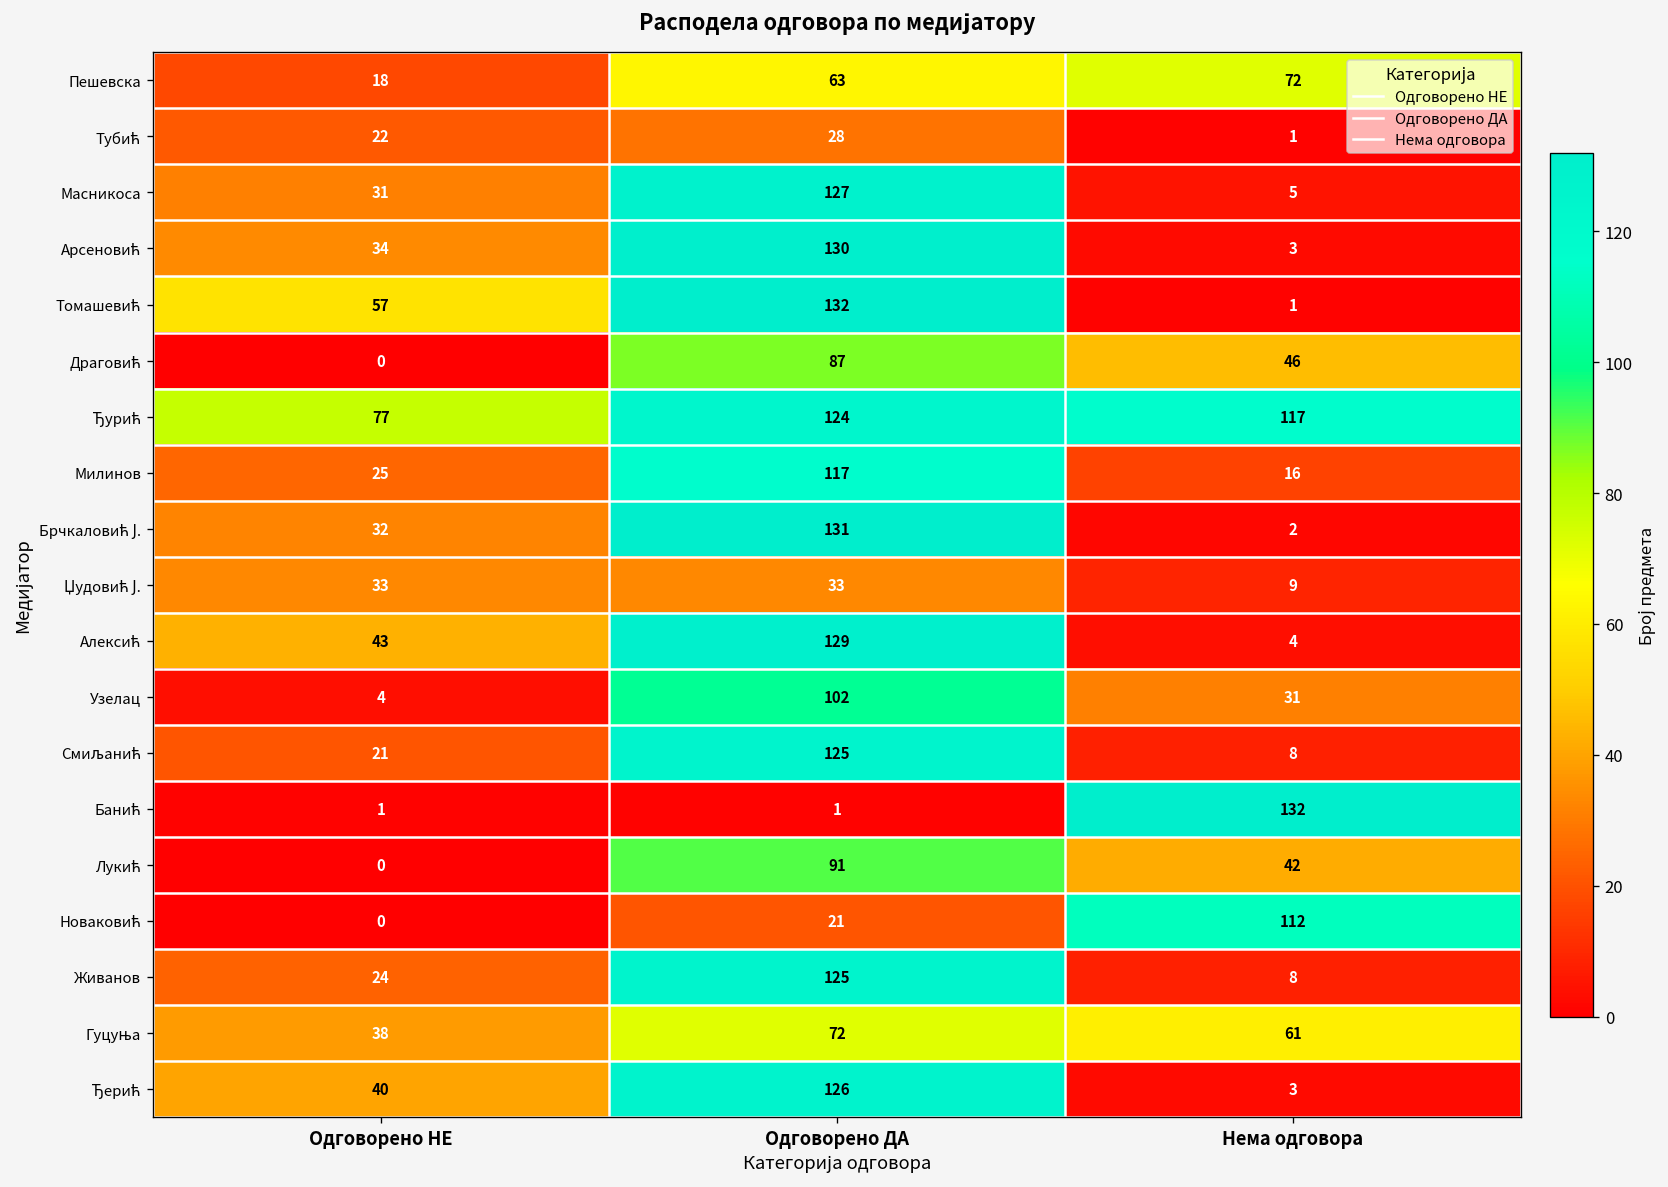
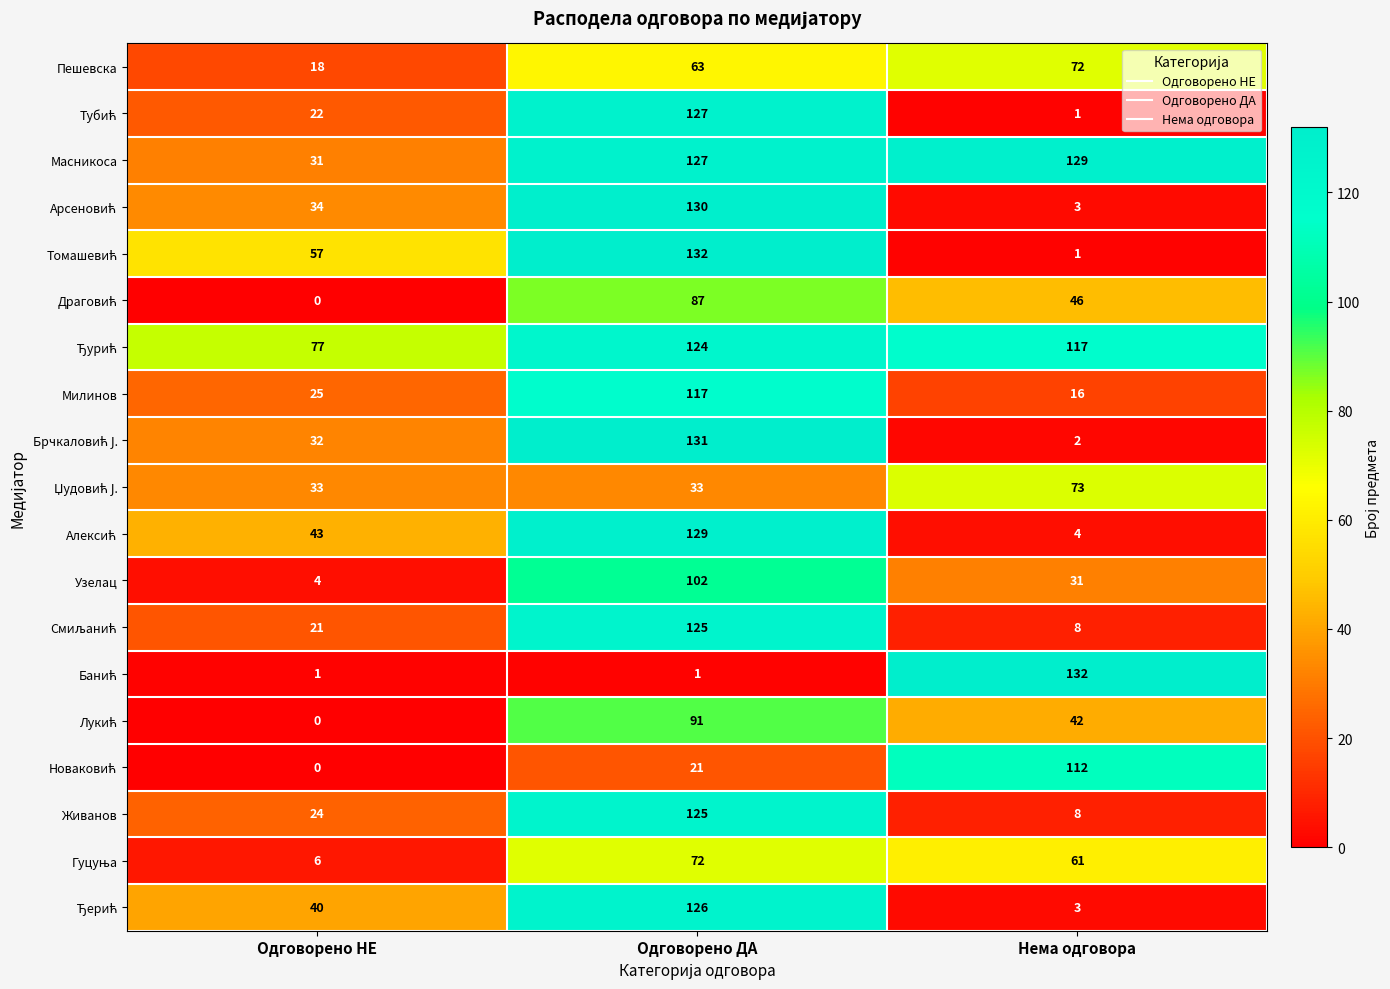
  {
    "Пешевска": {
      "Одговорено НЕ": 18,
      "Одговорено ДА": 63,
      "Нема одговора": 72
    },
    "Тубић": {
      "Одговорено НЕ": 22,
-     "Одговорено ДА": 28,
+     "Одговорено ДА": 127,
      "Нема одговора": 1
    },
    "Масникоса": {
      "Одговорено НЕ": 31,
      "Одговорено ДА": 127,
-     "Нема одговора": 5
+     "Нема одговора": 129
    },
    "Арсеновић": {
      "Одговорено НЕ": 34,
      "Одговорено ДА": 130,
      "Нема одговора": 3
    },
    "Томашевић": {
      "Одговорено НЕ": 57,
      "Одговорено ДА": 132,
      "Нема одговора": 1
    },
    "Драговић": {
      "Одговорено НЕ": 0,
      "Одговорено ДА": 87,
      "Нема одговора": 46
    },
    "Ђурић": {
      "Одговорено НЕ": 77,
      "Одговорено ДА": 124,
      "Нема одговора": 117
    },
    "Милинов": {
      "Одговорено НЕ": 25,
      "Одговорено ДА": 117,
      "Нема одговора": 16
    },
    "Брчкаловић Ј.": {
      "Одговорено НЕ": 32,
      "Одговорено ДА": 131,
      "Нема одговора": 2
    },
    "Џудовић Ј.": {
      "Одговорено НЕ": 33,
      "Одговорено ДА": 33,
-     "Нема одговора": 9
+     "Нема одговора": 73
    },
    "Алексић": {
      "Одговорено НЕ": 43,
      "Одговорено ДА": 129,
      "Нема одговора": 4
    },
    "Узелац": {
      "Одговорено НЕ": 4,
      "Одговорено ДА": 102,
      "Нема одговора": 31
    },
    "Смиљанић": {
      "Одговорено НЕ": 21,
      "Одговорено ДА": 125,
      "Нема одговора": 8
    },
    "Банић": {
      "Одговорено НЕ": 1,
      "Одговорено ДА": 1,
      "Нема одговора": 132
    },
    "Лукић": {
      "Одговорено НЕ": 0,
      "Одговорено ДА": 91,
      "Нема одговора": 42
    },
    "Новаковић": {
      "Одговорено НЕ": 0,
      "Одговорено ДА": 21,
      "Нема одговора": 112
    },
    "Живанов": {
      "Одговорено НЕ": 24,
      "Одговорено ДА": 125,
      "Нема одговора": 8
    },
    "Гуцуња": {
-     "Одговорено НЕ": 38,
+     "Одговорено НЕ": 6,
      "Одговорено ДА": 72,
      "Нема одговора": 61
    },
    "Ђерић": {
      "Одговорено НЕ": 40,
      "Одговорено ДА": 126,
      "Нема одговора": 3
    }
  }
